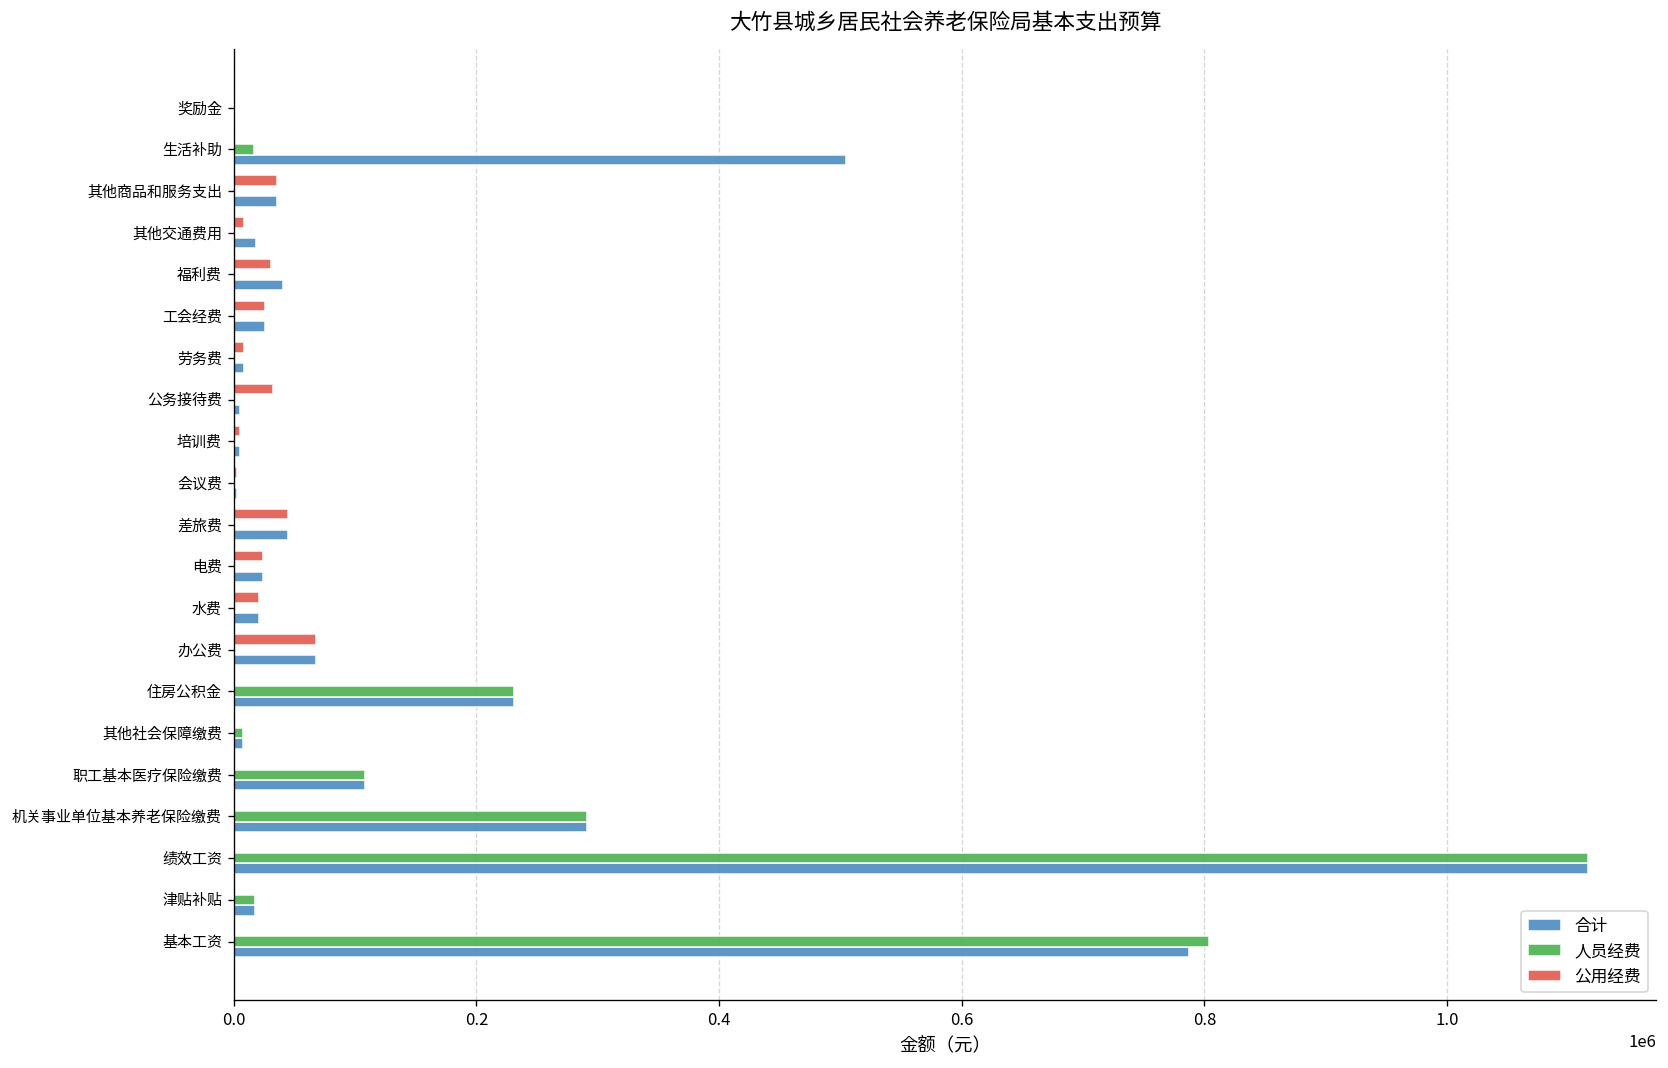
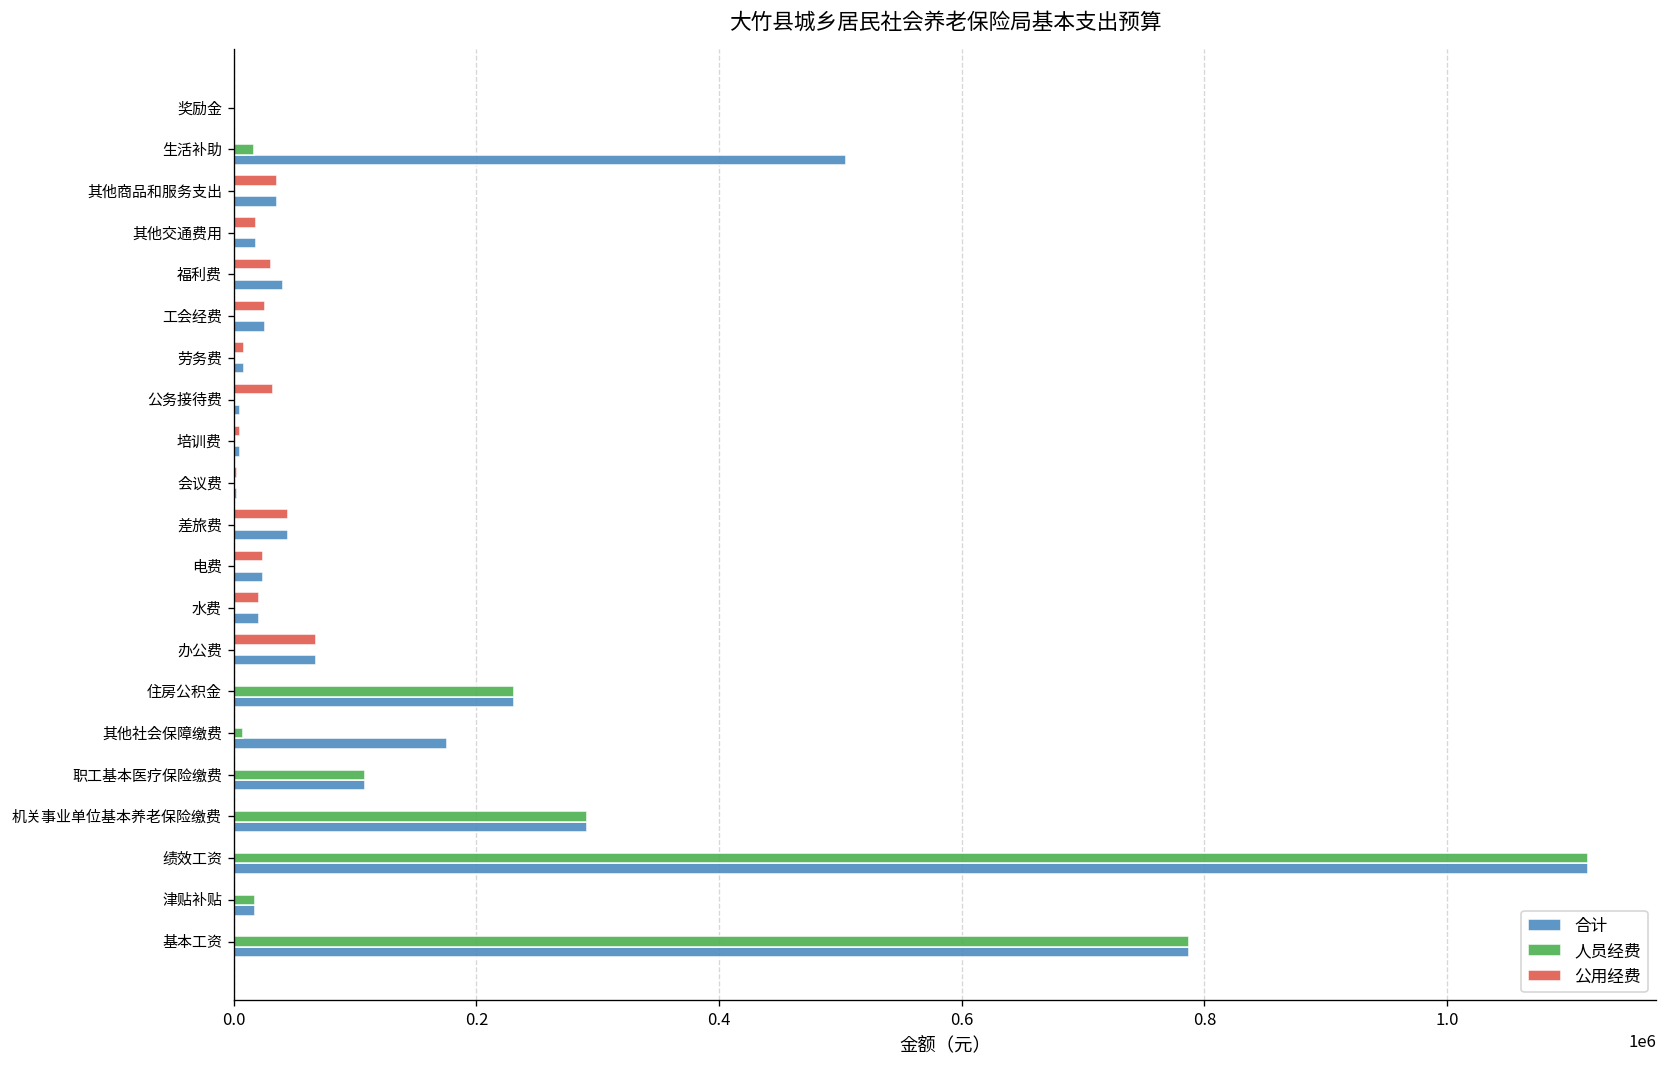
  {
    "合计": {
      "生活补助": 505000,
      "其他商品和服务支出": 36000,
      "其他交通费用": 18000,
      "福利费": 41000,
      "工会经费": 26000,
      "劳务费": 9000,
      "公务接待费": 5000,
      "培训费": 5000,
      "会议费": 3000,
      "差旅费": 45000,
      "电费": 25000,
      "水费": 21000,
      "办公费": 68000,
      "住房公积金": 231000,
-     "其他社会保障缴费": 8000,
+     "其他社会保障缴费": 175000,
      "职工基本医疗保险缴费": 109000,
      "机关事业单位基本养老保险缴费": 291000,
      "绩效工资": 1116000,
      "津贴补贴": 18000,
      "基本工资": 787000
    },
    "人员经费": {
      "生活补助": 17000,
      "其他商品和服务支出": 0,
      "其他交通费用": 0,
      "福利费": 0,
      "工会经费": 0,
      "劳务费": 0,
      "公务接待费": 0,
      "培训费": 0,
      "会议费": 0,
      "差旅费": 0,
      "电费": 0,
      "水费": 0,
      "办公费": 0,
      "住房公积金": 231000,
      "其他社会保障缴费": 8000,
      "职工基本医疗保险缴费": 109000,
      "机关事业单位基本养老保险缴费": 291000,
      "绩效工资": 1116000,
      "津贴补贴": 18000,
-     "基本工资": 804000
+     "基本工资": 787000
    },
    "公用经费": {
      "奖励金": 0,
      "生活补助": 0,
      "其他商品和服务支出": 36000,
-     "其他交通费用": 9000,
+     "其他交通费用": 18000,
      "福利费": 31000,
      "工会经费": 26000,
      "劳务费": 9000,
      "公务接待费": 32000,
      "培训费": 5000,
      "会议费": 3000,
      "差旅费": 45000,
      "电费": 25000,
      "水费": 21000,
      "办公费": 68000,
      "住房公积金": 0,
      "其他社会保障缴费": 0,
      "职工基本医疗保险缴费": 0,
      "机关事业单位基本养老保险缴费": 0,
      "绩效工资": 0,
      "津贴补贴": 0,
      "基本工资": 0
    }
  }
